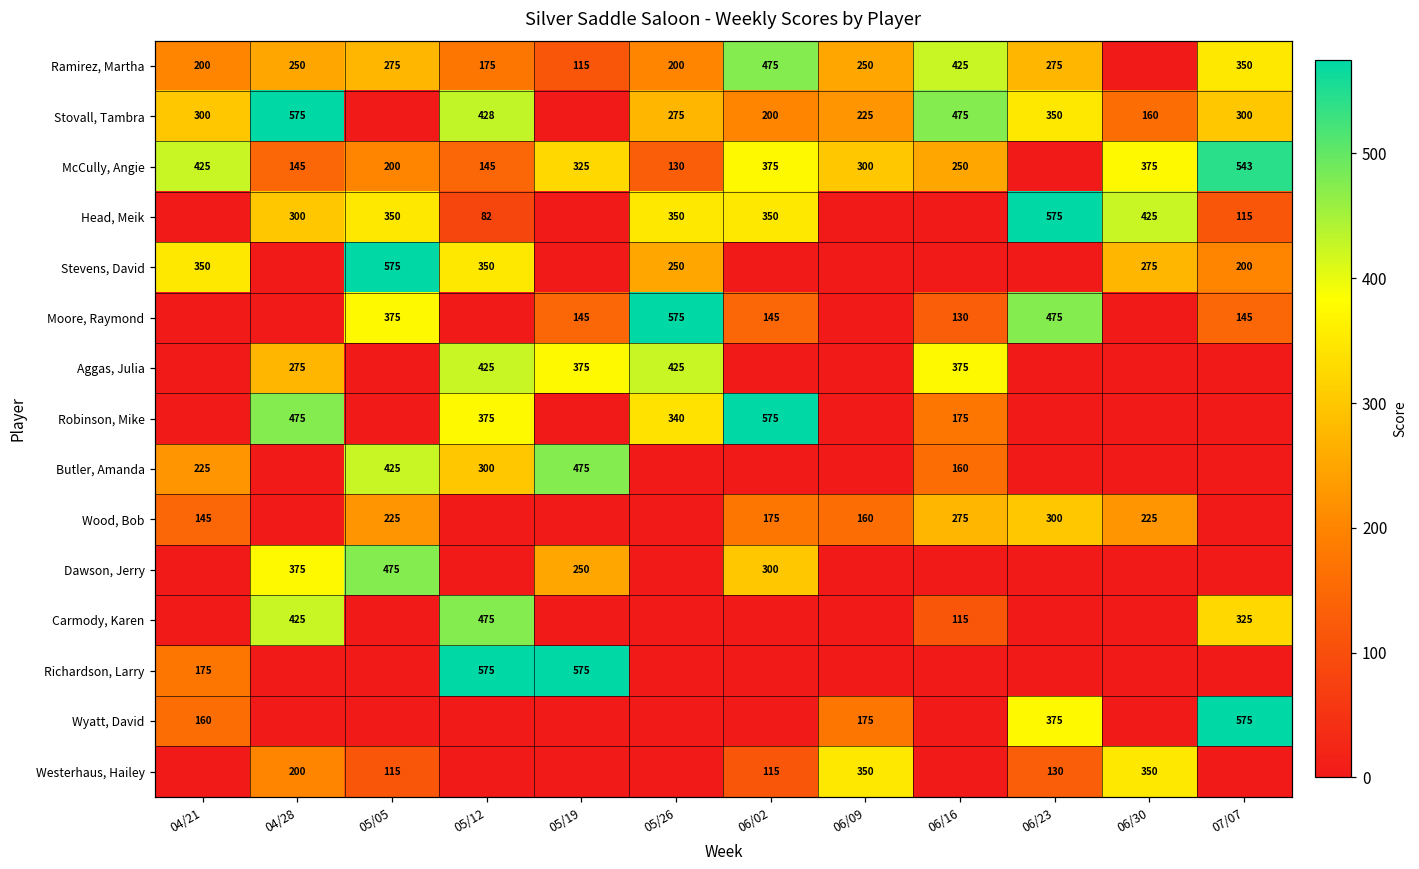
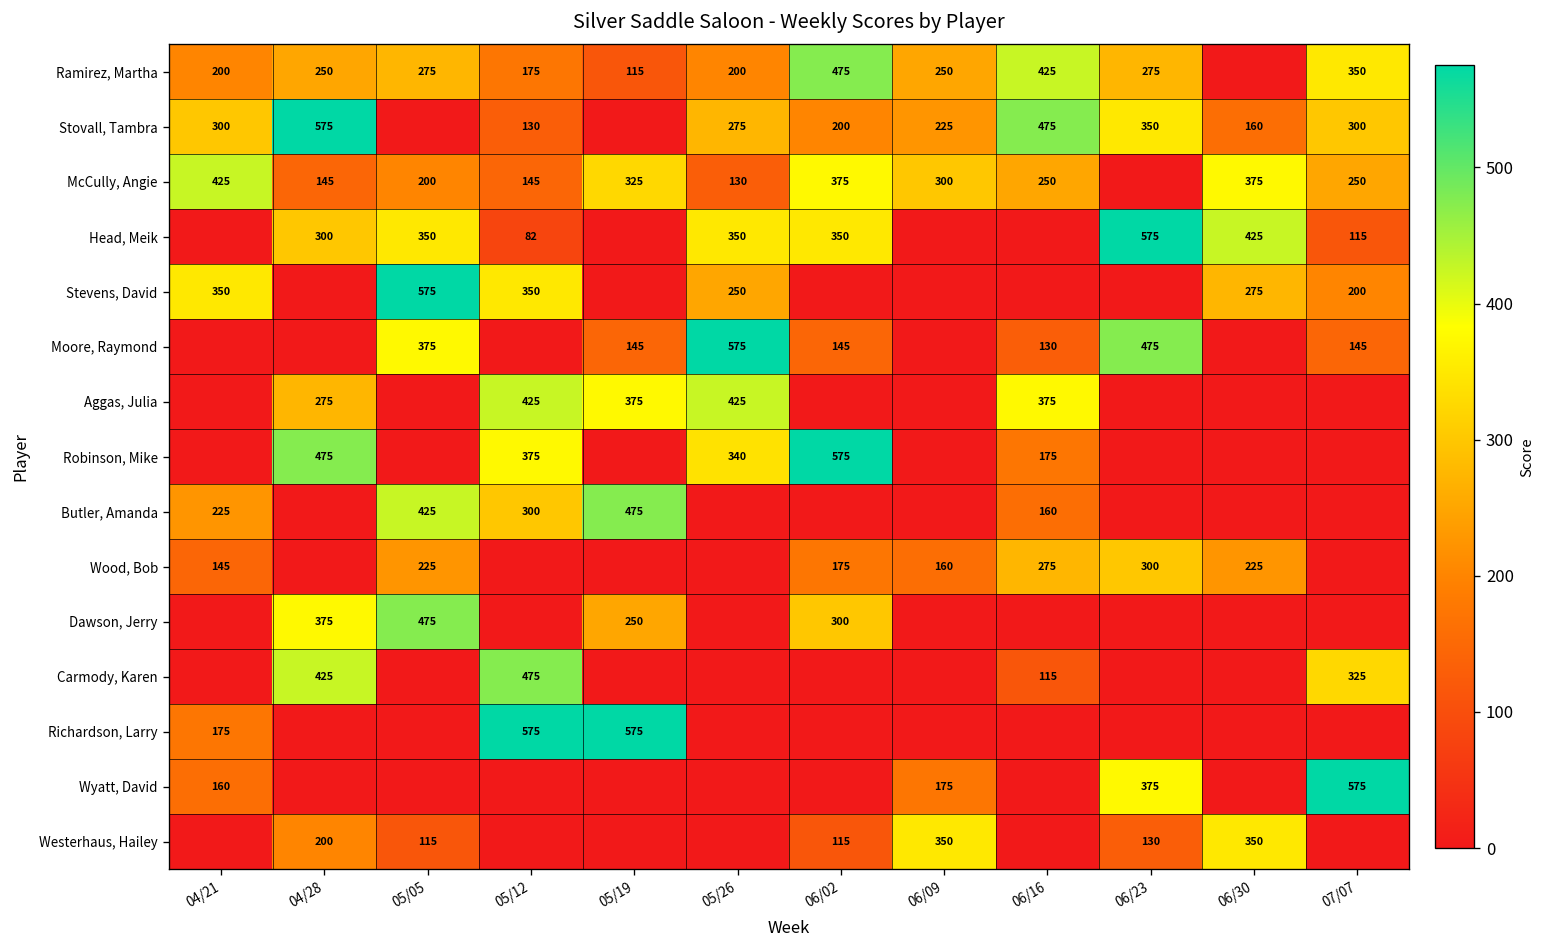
  {
    "Ramirez, Martha": {
      "04/21": 200,
      "04/28": 250,
      "05/05": 275,
      "05/12": 175,
      "05/19": 115,
      "05/26": 200,
      "06/02": 475,
      "06/09": 250,
      "06/16": 425,
      "06/23": 275,
      "07/07": 350
    },
    "Stovall, Tambra": {
      "04/21": 300,
      "04/28": 575,
-     "05/12": 428,
+     "05/12": 130,
      "05/26": 275,
      "06/02": 200,
      "06/09": 225,
      "06/16": 475,
      "06/23": 350,
      "06/30": 160,
      "07/07": 300
    },
    "McCully, Angie": {
      "04/21": 425,
      "04/28": 145,
      "05/05": 200,
      "05/12": 145,
      "05/19": 325,
      "05/26": 130,
      "06/02": 375,
      "06/09": 300,
      "06/16": 250,
      "06/30": 375,
-     "07/07": 543
+     "07/07": 250
    },
    "Head, Meik": {
      "04/28": 300,
      "05/05": 350,
      "05/12": 82,
      "05/26": 350,
      "06/02": 350,
      "06/23": 575,
      "06/30": 425,
      "07/07": 115
    },
    "Stevens, David": {
      "04/21": 350,
      "05/05": 575,
      "05/12": 350,
      "05/26": 250,
      "06/30": 275,
      "07/07": 200
    },
    "Moore, Raymond": {
      "05/05": 375,
      "05/19": 145,
      "05/26": 575,
      "06/02": 145,
      "06/16": 130,
      "06/23": 475,
      "07/07": 145
    },
    "Aggas, Julia": {
      "04/28": 275,
      "05/12": 425,
      "05/19": 375,
      "05/26": 425,
      "06/16": 375
    },
    "Robinson, Mike": {
      "04/28": 475,
      "05/12": 375,
      "05/26": 340,
      "06/02": 575,
      "06/16": 175
    },
    "Butler, Amanda": {
      "04/21": 225,
      "05/05": 425,
      "05/12": 300,
      "05/19": 475,
      "06/16": 160
    },
    "Wood, Bob": {
      "04/21": 145,
      "05/05": 225,
      "06/02": 175,
      "06/09": 160,
      "06/16": 275,
      "06/23": 300,
      "06/30": 225
    },
    "Dawson, Jerry": {
      "04/28": 375,
      "05/05": 475,
      "05/19": 250,
      "06/02": 300
    },
    "Carmody, Karen": {
      "04/28": 425,
      "05/12": 475,
      "06/16": 115,
      "07/07": 325
    },
    "Richardson, Larry": {
      "04/21": 175,
      "05/12": 575,
      "05/19": 575
    },
    "Wyatt, David": {
      "04/21": 160,
      "06/09": 175,
      "06/23": 375,
      "07/07": 575
    },
    "Westerhaus, Hailey": {
      "04/28": 200,
      "05/05": 115,
      "06/02": 115,
      "06/09": 350,
      "06/23": 130,
      "06/30": 350
    }
  }
